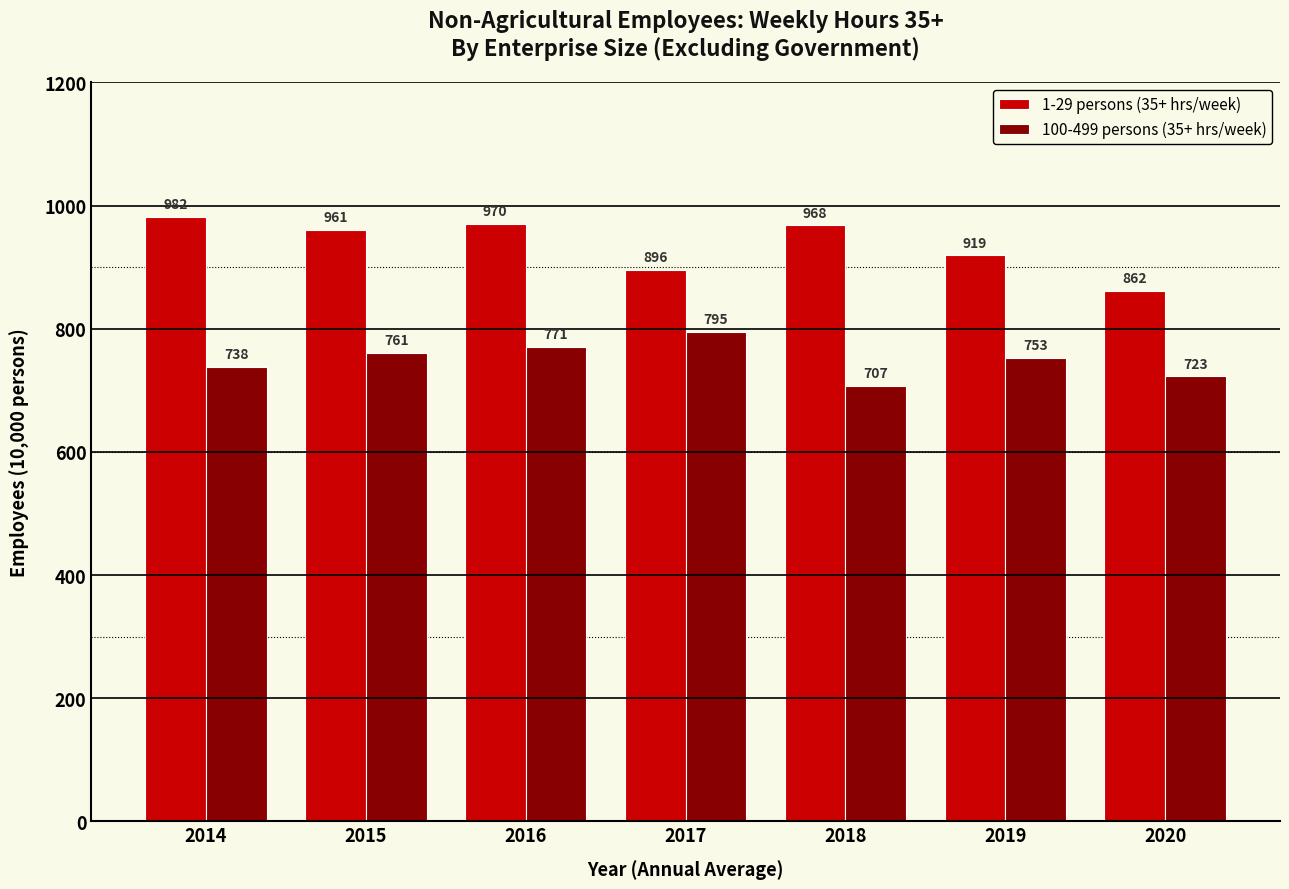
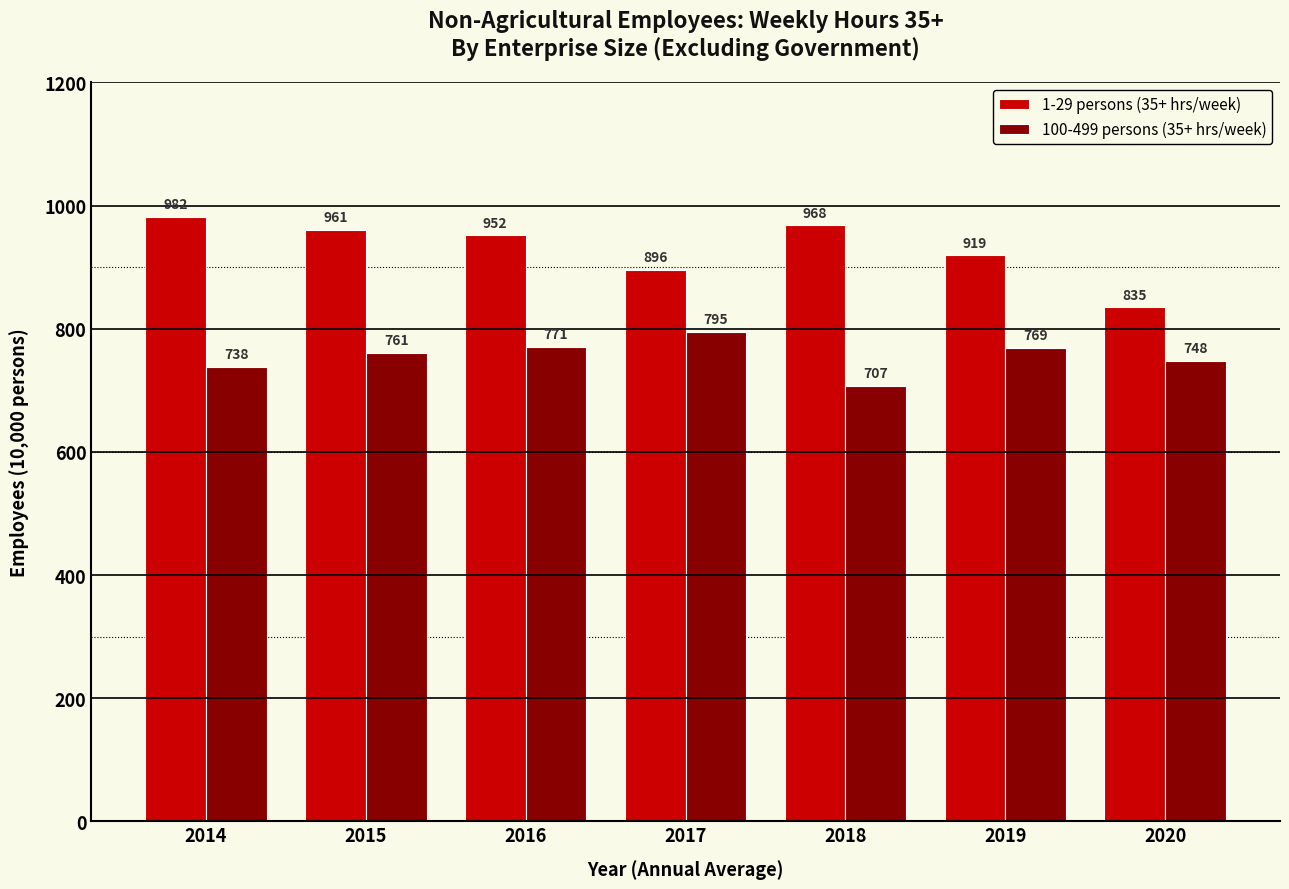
  {
    "1-29 persons (35+ hrs/week)": {
      "2014": 982,
      "2015": 961,
-     "2016": 970,
+     "2016": 952,
      "2017": 896,
      "2018": 968,
      "2019": 919,
-     "2020": 862
+     "2020": 835
    },
    "100-499 persons (35+ hrs/week)": {
      "2014": 738,
      "2015": 761,
      "2016": 771,
      "2017": 795,
      "2018": 707,
-     "2019": 753,
-     "2020": 723
+     "2019": 769,
+     "2020": 748
    }
  }
